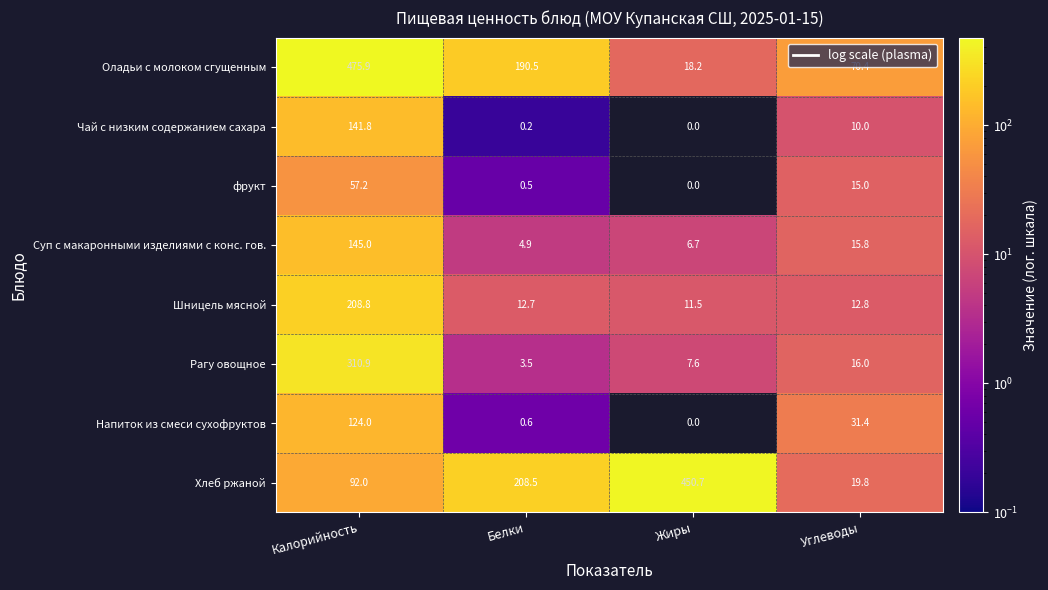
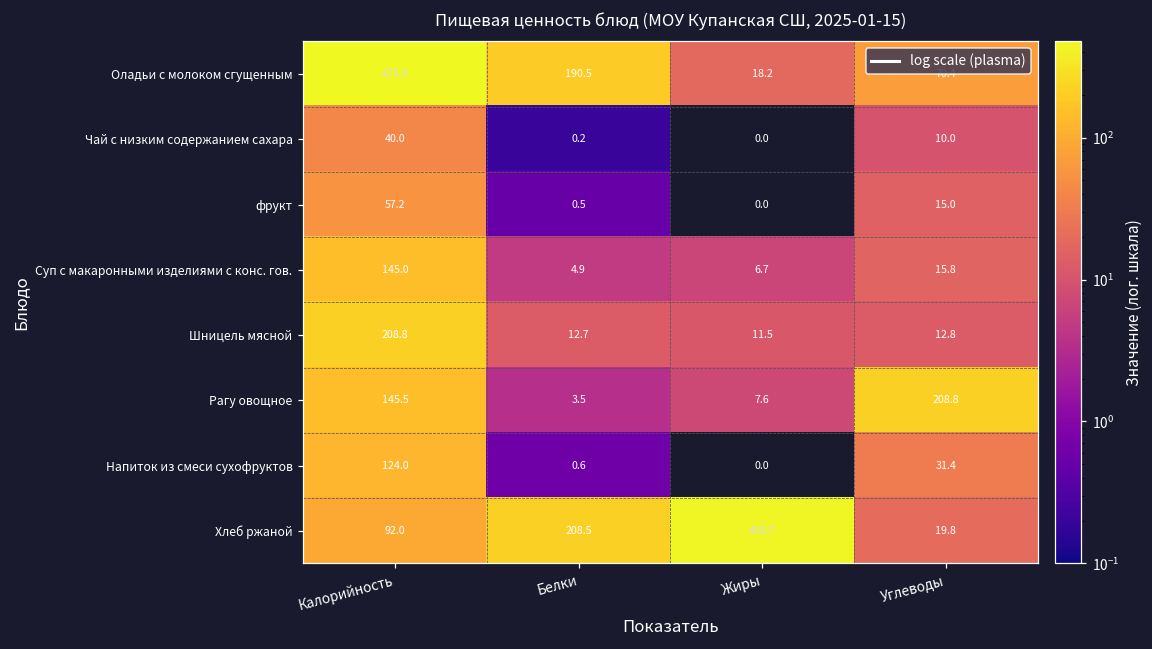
  {
    "Оладьи с молоком сгущенным": {
      "Калорийность": 475.9,
      "Белки": 190.5,
      "Жиры": 18.2
    },
    "Чай с низким содержанием сахара": {
-     "Калорийность": 141.8,
+     "Калорийность": 40.0,
      "Белки": 0.2,
      "Жиры": 0.0,
      "Углеводы": 10.0
    },
    "фрукт": {
      "Калорийность": 57.2,
      "Белки": 0.5,
      "Жиры": 0.0,
      "Углеводы": 15.0
    },
    "Суп с макаронными изделиями с конс. гов.": {
      "Калорийность": 145.0,
      "Белки": 4.9,
      "Жиры": 6.7,
      "Углеводы": 15.8
    },
    "Шницель мясной": {
      "Калорийность": 208.8,
      "Белки": 12.7,
      "Жиры": 11.5,
      "Углеводы": 12.8
    },
    "Paгу овощное": {
-     "Калорийность": 310.9,
+     "Калорийность": 145.5,
      "Белки": 3.5,
      "Жиры": 7.6,
-     "Углеводы": 16.0
+     "Углеводы": 208.8
    },
    "Напиток из смеси сухофруктов": {
      "Калорийность": 124.0,
      "Белки": 0.6,
      "Жиры": 0.0,
      "Углеводы": 31.4
    },
    "Хлеб ржаной": {
      "Калорийность": 92.0,
      "Белки": 208.5,
      "Жиры": 450.7,
      "Углеводы": 19.8
    }
  }
